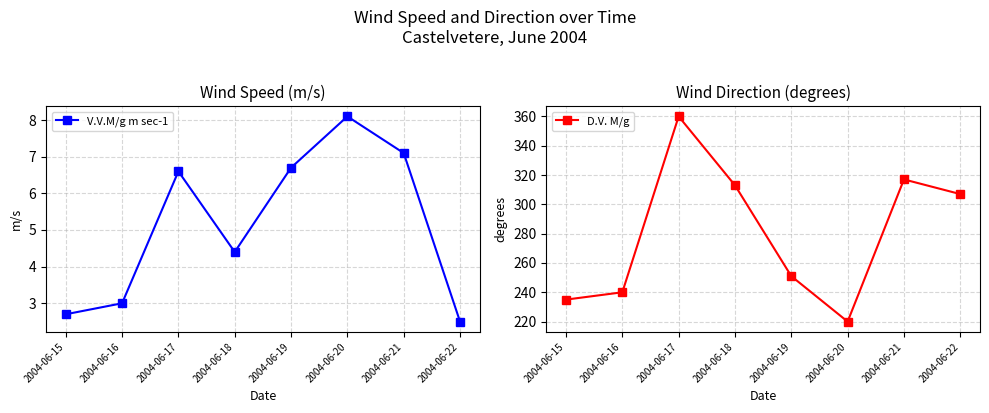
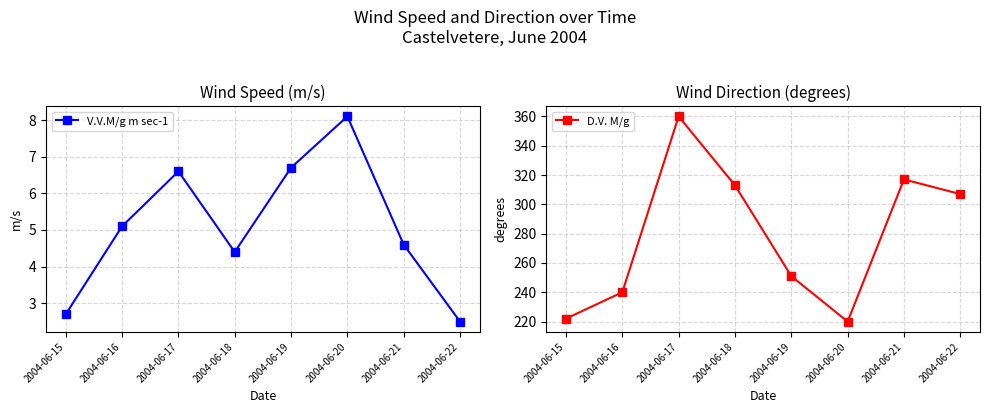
  {
    "Wind Speed (m/s)": {
      "2004-06-15": 2.7,
-     "2004-06-16": 3.0,
+     "2004-06-16": 5.1,
      "2004-06-17": 6.6,
      "2004-06-18": 4.4,
      "2004-06-19": 6.7,
      "2004-06-20": 8.1,
-     "2004-06-21": 7.1,
+     "2004-06-21": 4.6,
      "2004-06-22": 2.5
    },
    "Wind Direction (degrees)": {
-     "2004-06-15": 235,
+     "2004-06-15": 222,
      "2004-06-16": 240,
      "2004-06-17": 360,
      "2004-06-18": 313,
      "2004-06-19": 251,
      "2004-06-20": 220,
      "2004-06-21": 317,
      "2004-06-22": 307
    }
  }
